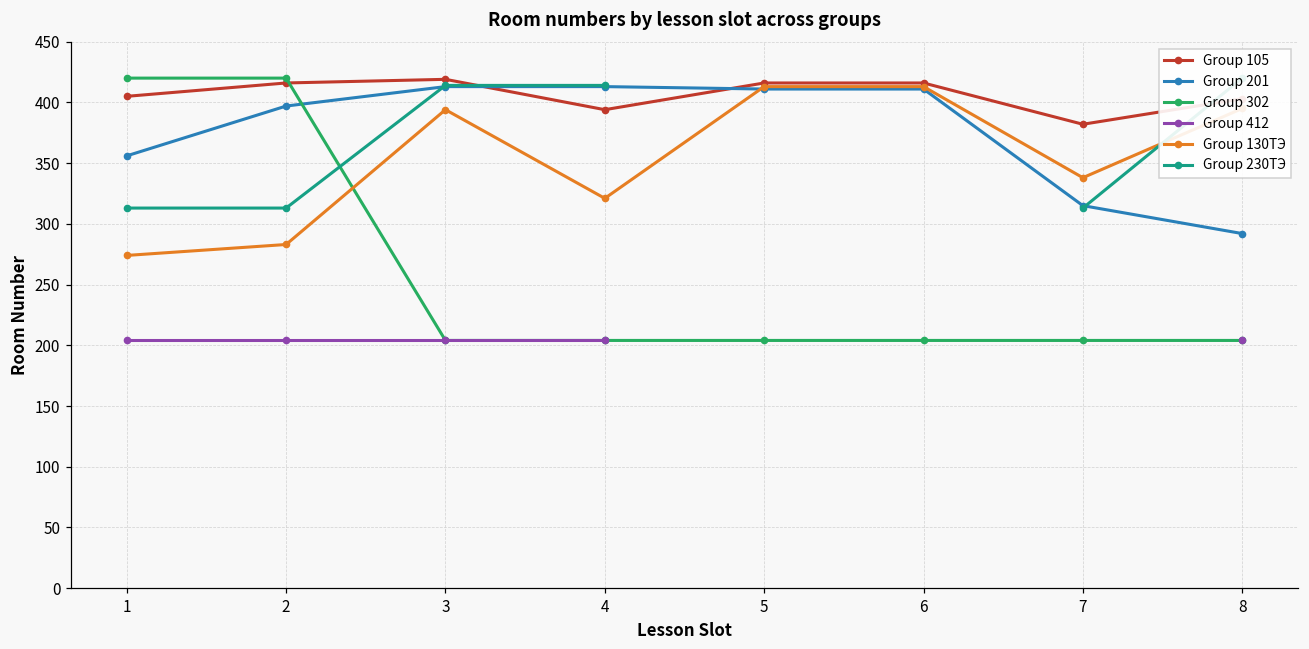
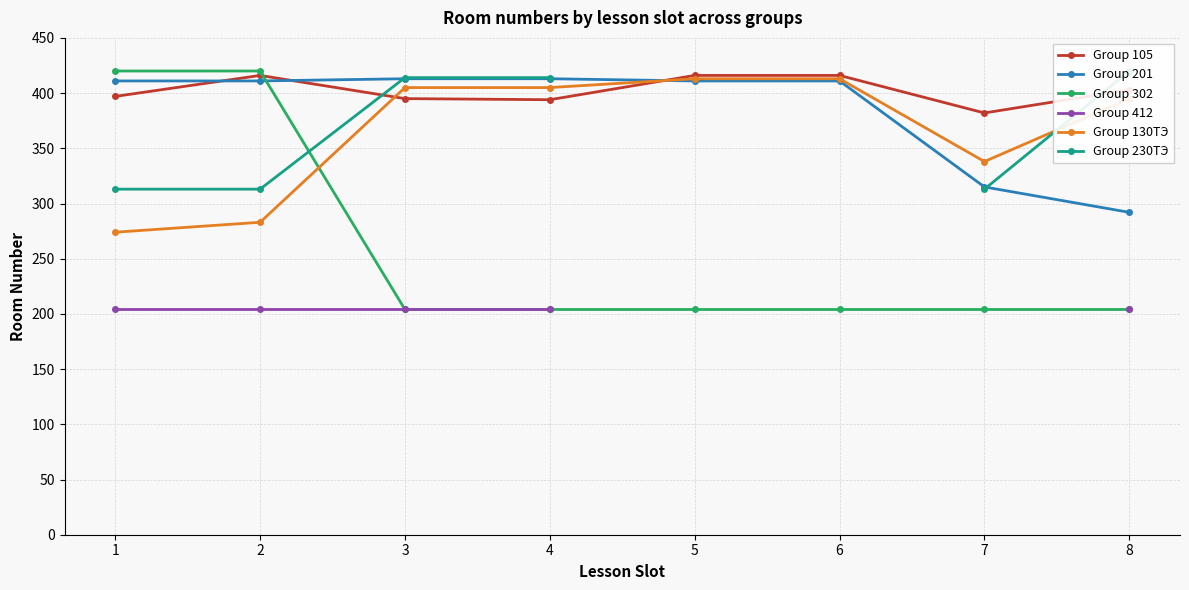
  {
    "Group 105": {
-     "1": 405,
+     "1": 397,
      "2": 416,
-     "3": 419,
+     "3": 395,
      "4": 394,
      "5": 416,
      "6": 416,
      "7": 382
    },
    "Group 201": {
-     "1": 356,
-     "2": 397,
+     "1": 411,
+     "2": 411,
      "8": 292
    },
    "Group 412": {
      "1": 204,
      "2": 204
    },
    "Group 130ТЭ": {
      "1": 274,
      "2": 283,
-     "3": 394,
-     "4": 321,
+     "3": 405,
+     "4": 405,
      "7": 338
    }
  }
